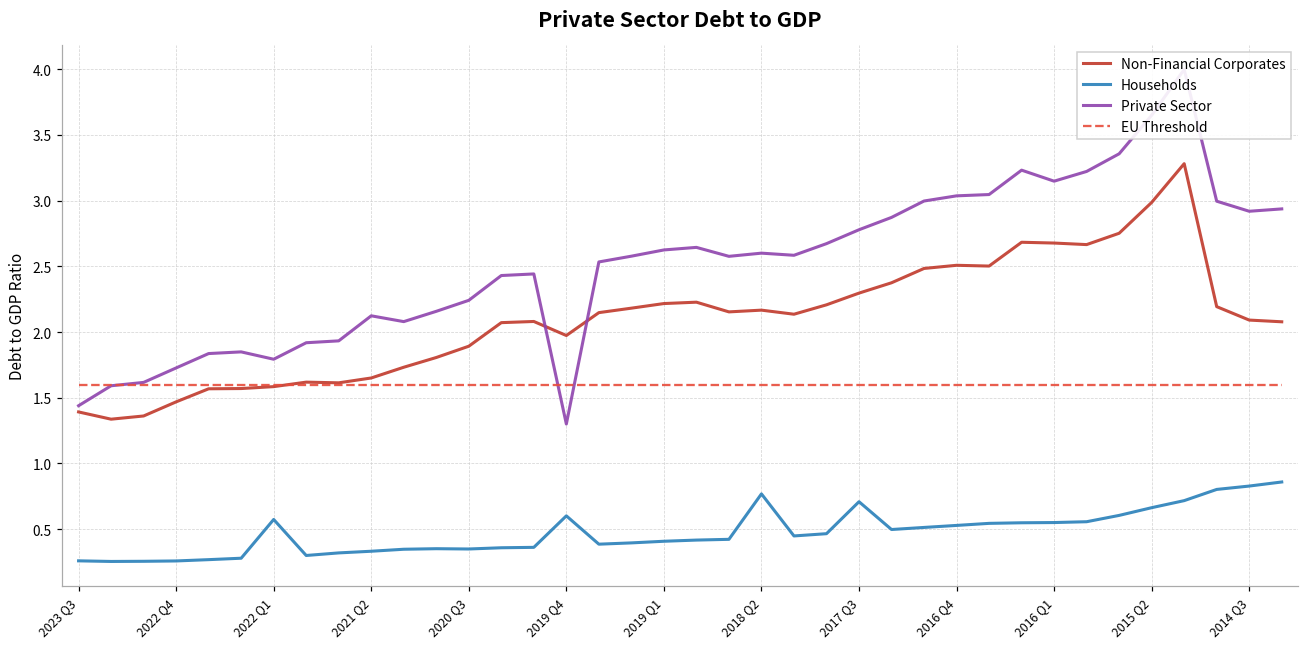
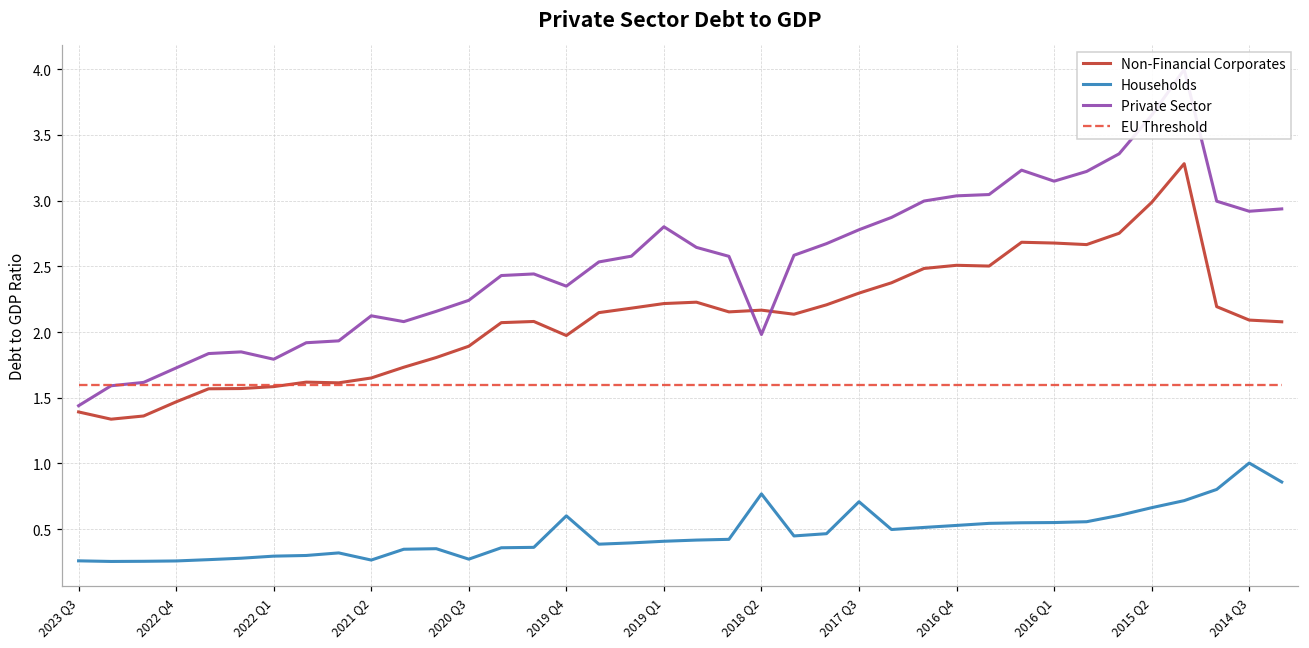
  {
    "Households": {
      "2023 Q3": 0.26,
      "2022 Q4": 0.26,
-     "2022 Q1": 0.57,
-     "2021 Q2": 0.33,
-     "2020 Q3": 0.35,
+     "2022 Q1": 0.29,
+     "2021 Q2": 0.26,
+     "2020 Q3": 0.27,
      "2019 Q4": 0.60,
      "2019 Q1": 0.41,
      "2018 Q2": 0.77,
      "2017 Q3": 0.71,
      "2016 Q4": 0.53,
      "2016 Q1": 0.55,
      "2015 Q2": 0.66,
-     "2014 Q3": 0.83
+     "2014 Q3": 1.00
    },
    "Private Sector": {
      "2023 Q3": 1.44,
      "2022 Q4": 1.73,
      "2022 Q1": 1.79,
      "2021 Q2": 2.12,
      "2020 Q3": 2.24,
-     "2019 Q4": 1.30,
-     "2019 Q1": 2.62,
-     "2018 Q2": 2.60,
+     "2019 Q4": 2.35,
+     "2019 Q1": 2.80,
+     "2018 Q2": 1.98,
      "2017 Q3": 2.78,
      "2016 Q4": 3.04,
      "2016 Q1": 3.15,
      "2014 Q3": 2.92
    }
  }
